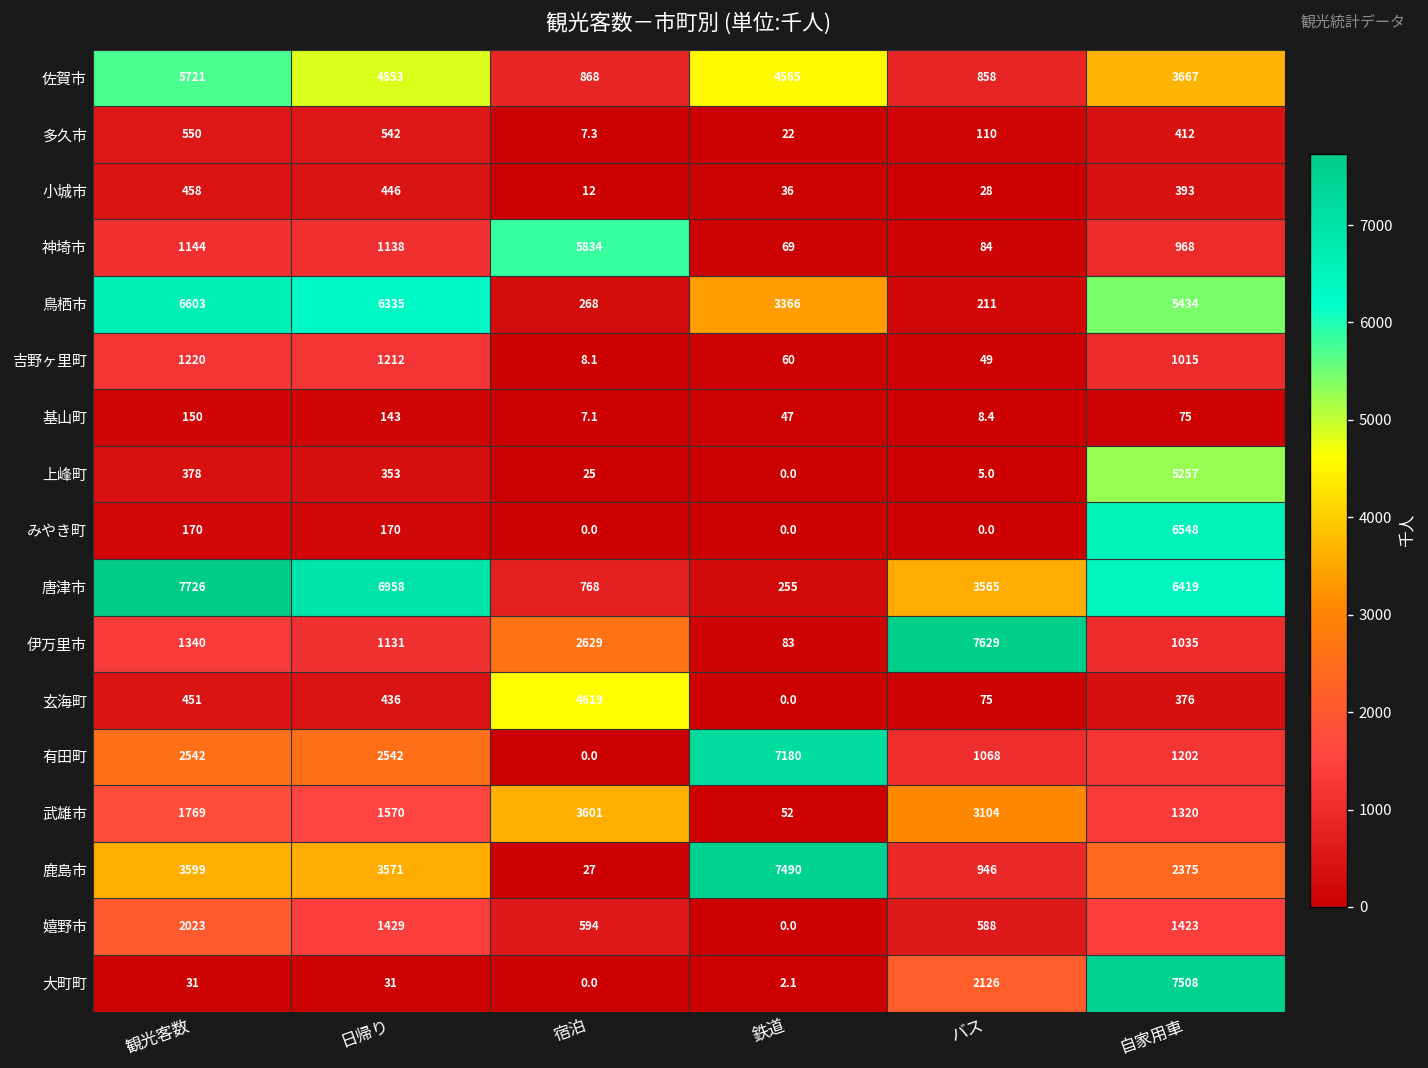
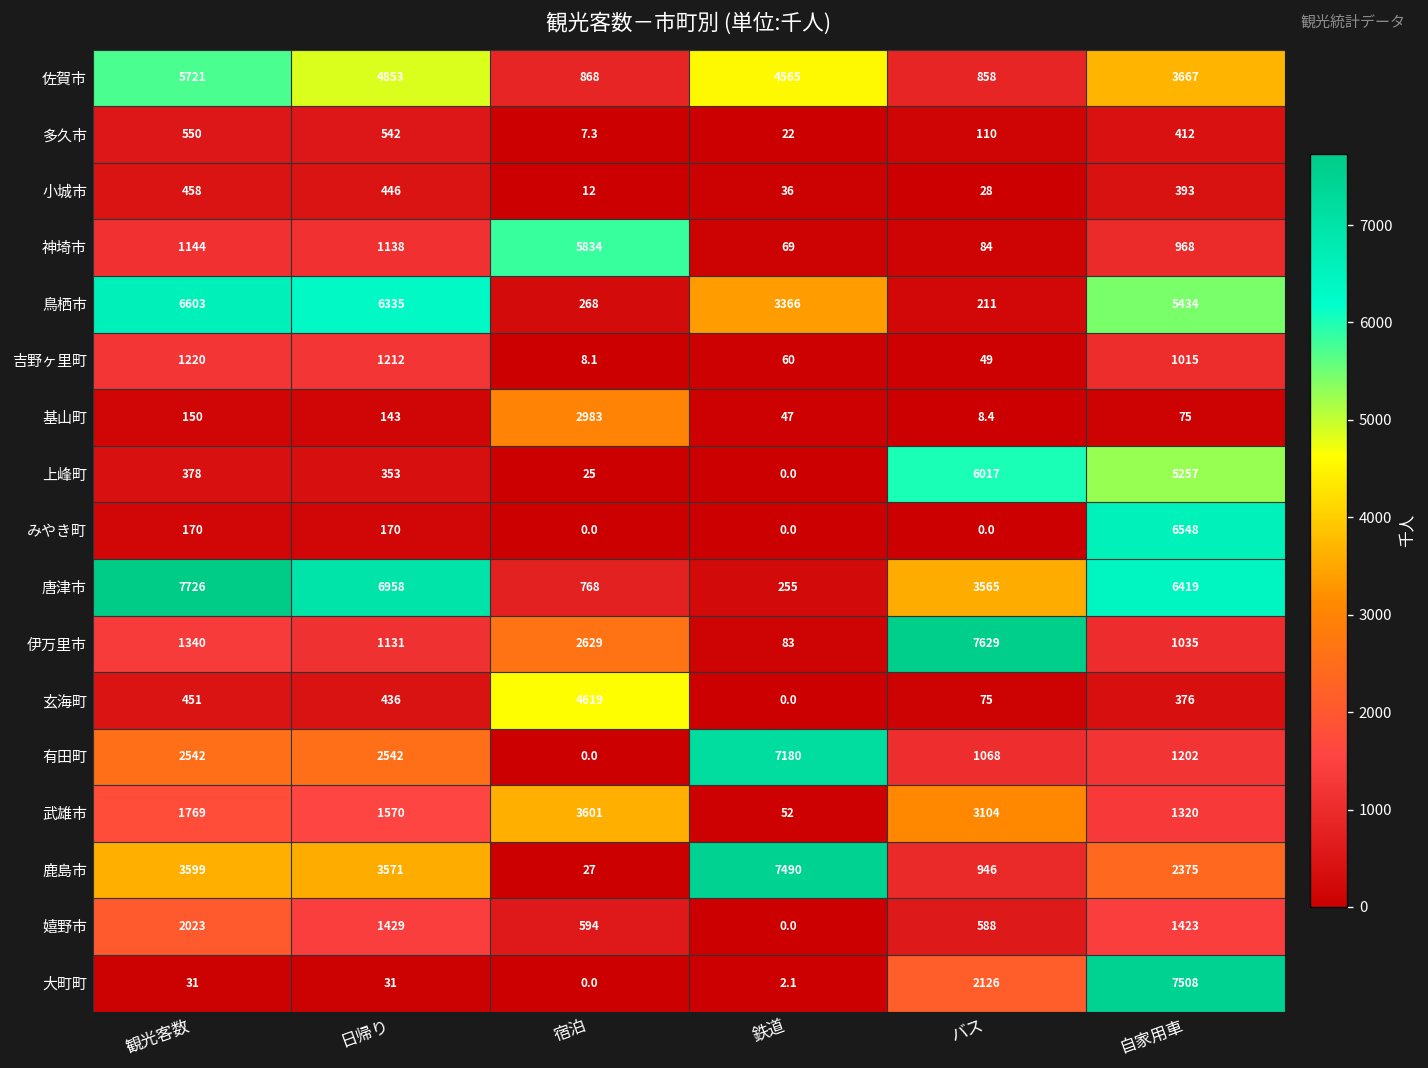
  {
    "佐賀市": {
      "観光客数": 5721,
      "日帰り": 4853,
      "宿泊": 868,
      "鉄道": 4565,
      "バス": 858,
      "自家用車": 3667
    },
    "多久市": {
      "観光客数": 550,
      "日帰り": 542,
      "宿泊": 7.3,
      "鉄道": 22,
      "バス": 110,
      "自家用車": 412
    },
    "小城市": {
      "観光客数": 458,
      "日帰り": 446,
      "宿泊": 12,
      "鉄道": 36,
      "バス": 28,
      "自家用車": 393
    },
    "神埼市": {
      "観光客数": 1144,
      "日帰り": 1138,
      "宿泊": 5834,
      "鉄道": 69,
      "バス": 84,
      "自家用車": 968
    },
    "鳥栖市": {
      "観光客数": 6603,
      "日帰り": 6335,
      "宿泊": 268,
      "鉄道": 3366,
      "バス": 211,
      "自家用車": 5434
    },
    "吉野ヶ里町": {
      "観光客数": 1220,
      "日帰り": 1212,
      "宿泊": 8.1,
      "鉄道": 60,
      "バス": 49,
      "自家用車": 1015
    },
    "基山町": {
      "観光客数": 150,
      "日帰り": 143,
-     "宿泊": 7.1,
+     "宿泊": 2983,
      "鉄道": 47,
      "バス": 8.4,
      "自家用車": 75
    },
    "上峰町": {
      "観光客数": 378,
      "日帰り": 353,
      "宿泊": 25,
      "鉄道": 0.0,
-     "バス": 5.0,
+     "バス": 6017,
      "自家用車": 5257
    },
    "みやき町": {
      "観光客数": 170,
      "日帰り": 170,
      "宿泊": 0.0,
      "鉄道": 0.0,
      "バス": 0.0,
      "自家用車": 6548
    },
    "唐津市": {
      "観光客数": 7726,
      "日帰り": 6958,
      "宿泊": 768,
      "鉄道": 255,
      "バス": 3565,
      "自家用車": 6419
    },
    "伊万里市": {
      "観光客数": 1340,
      "日帰り": 1131,
      "宿泊": 2629,
      "鉄道": 83,
      "バス": 7629,
      "自家用車": 1035
    },
    "玄海町": {
      "観光客数": 451,
      "日帰り": 436,
      "宿泊": 4619,
      "鉄道": 0.0,
      "バス": 75,
      "自家用車": 376
    },
    "有田町": {
      "観光客数": 2542,
      "日帰り": 2542,
      "宿泊": 0.0,
      "鉄道": 7180,
      "バス": 1068,
      "自家用車": 1202
    },
    "武雄市": {
      "観光客数": 1769,
      "日帰り": 1570,
      "宿泊": 3601,
      "鉄道": 52,
      "バス": 3104,
      "自家用車": 1320
    },
    "鹿島市": {
      "観光客数": 3599,
      "日帰り": 3571,
      "宿泊": 27,
      "鉄道": 7490,
      "バス": 946,
      "自家用車": 2375
    },
    "嬉野市": {
      "観光客数": 2023,
      "日帰り": 1429,
      "宿泊": 594,
      "鉄道": 0.0,
      "バス": 588,
      "自家用車": 1423
    },
    "大町町": {
      "観光客数": 31,
      "日帰り": 31,
      "宿泊": 0.0,
      "鉄道": 2.1,
      "バス": 2126,
      "自家用車": 7508
    }
  }
